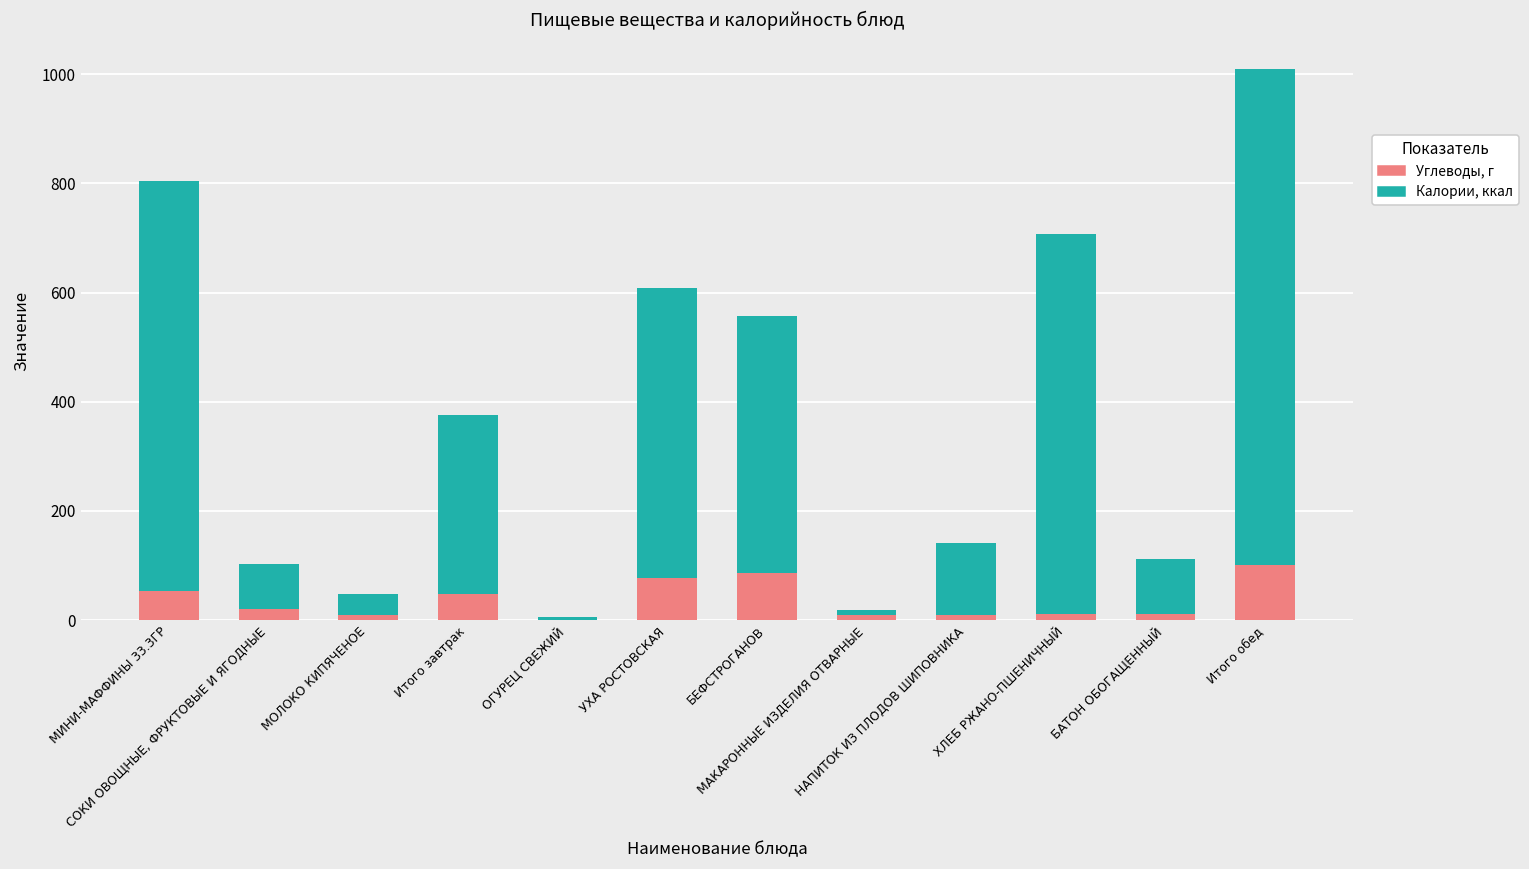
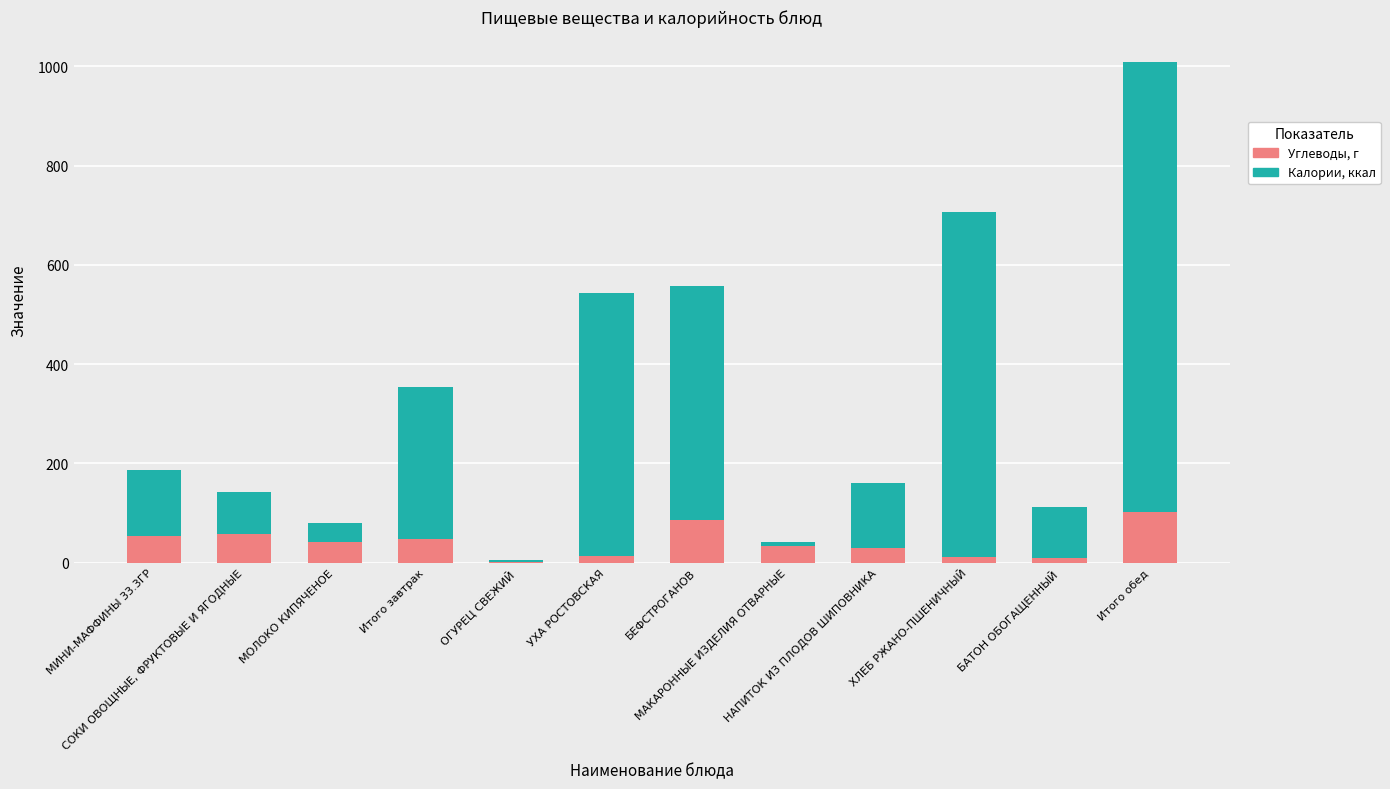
  {
    "Углеводы, г": {
      "МИНИ-МАФФИНЫ 33.3ГР": 50,
-     "СОКИ ОВОЩНЫЕ, ФРУКТОВЫЕ И ЯГОДНЫЕ": 20,
-     "МОЛОКО КИПЯЧЕНОЕ": 10,
+     "СОКИ ОВОЩНЫЕ, ФРУКТОВЫЕ И ЯГОДНЫЕ": 60,
+     "МОЛОКО КИПЯЧЕНОЕ": 40,
      "Итого завтрак": 50,
-     "УХА РОСТОВСКАЯ": 80,
+     "УХА РОСТОВСКАЯ": 10,
      "БЕФСТРОГАНОВ": 90,
-     "МАКАРОННЫЕ ИЗДЕЛИЯ ОТВАРНЫЕ": 10,
-     "НАПИТОК ИЗ ПЛОДОВ ШИПОВНИКА": 10,
+     "МАКАРОННЫЕ ИЗДЕЛИЯ ОТВАРНЫЕ": 30,
+     "НАПИТОК ИЗ ПЛОДОВ ШИПОВНИКА": 30,
      "ХЛЕБ РЖАНО-ПШЕНИЧНЫЙ": 10,
      "БАТОН ОБОГАЩЕННЫЙ": 10,
      "Итого обед": 100
    },
    "Калории, ккал": {
-     "МИНИ-МАФФИНЫ 33.3ГР": 750,
+     "МИНИ-МАФФИНЫ 33.3ГР": 130,
      "СОКИ ОВОЩНЫЕ, ФРУКТОВЫЕ И ЯГОДНЫЕ": 80,
      "МОЛОКО КИПЯЧЕНОЕ": 40,
-     "Итого завтрак": 330,
+     "Итого завтрак": 310,
      "УХА РОСТОВСКАЯ": 530,
      "БЕФСТРОГАНОВ": 470,
      "МАКАРОННЫЕ ИЗДЕЛИЯ ОТВАРНЫЕ": 10,
      "НАПИТОК ИЗ ПЛОДОВ ШИПОВНИКА": 130,
      "ХЛЕБ РЖАНО-ПШЕНИЧНЫЙ": 700,
      "БАТОН ОБОГАЩЕННЫЙ": 100,
      "Итого обед": 910
    }
  }
